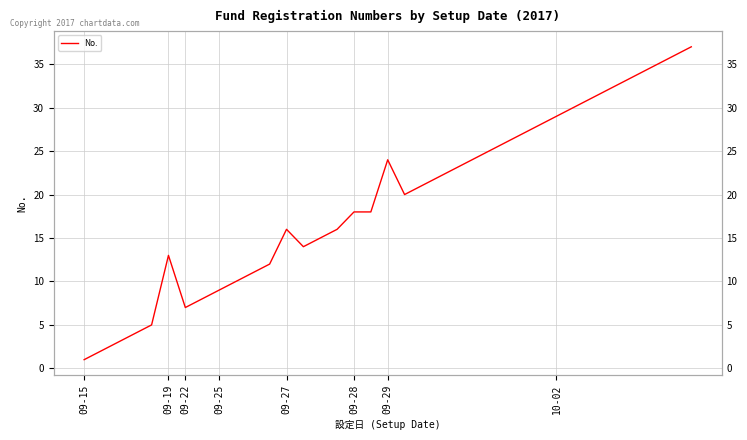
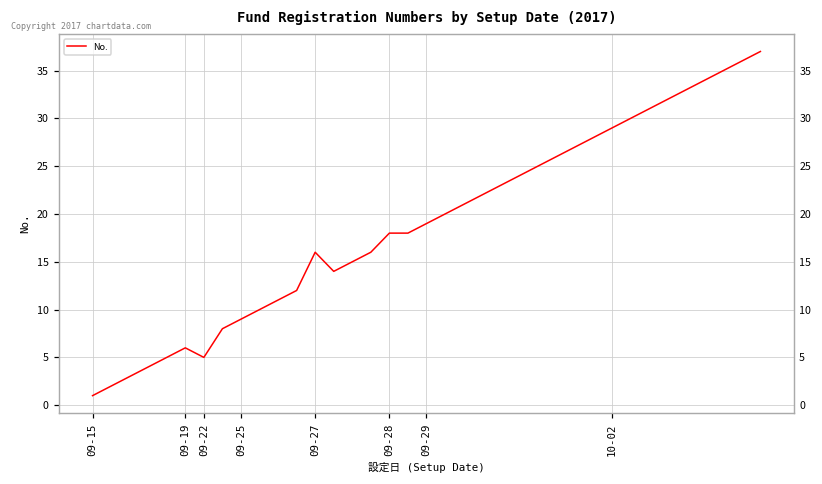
  {
    "09-15": 1,
-   "09-19": 13,
-   "09-22": 7,
+   "09-19": 6,
+   "09-22": 5,
    "09-25": 9,
    "09-27": 16,
    "09-28": 18,
-   "09-29": 24,
+   "09-29": 19,
    "10-02": 29
  }
